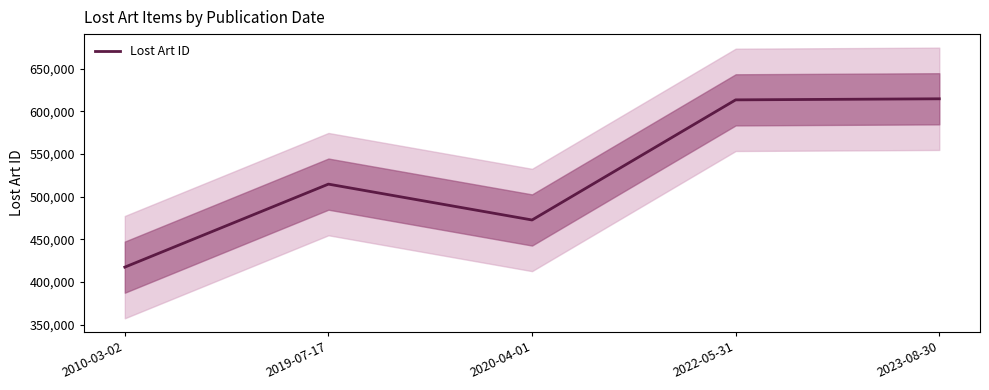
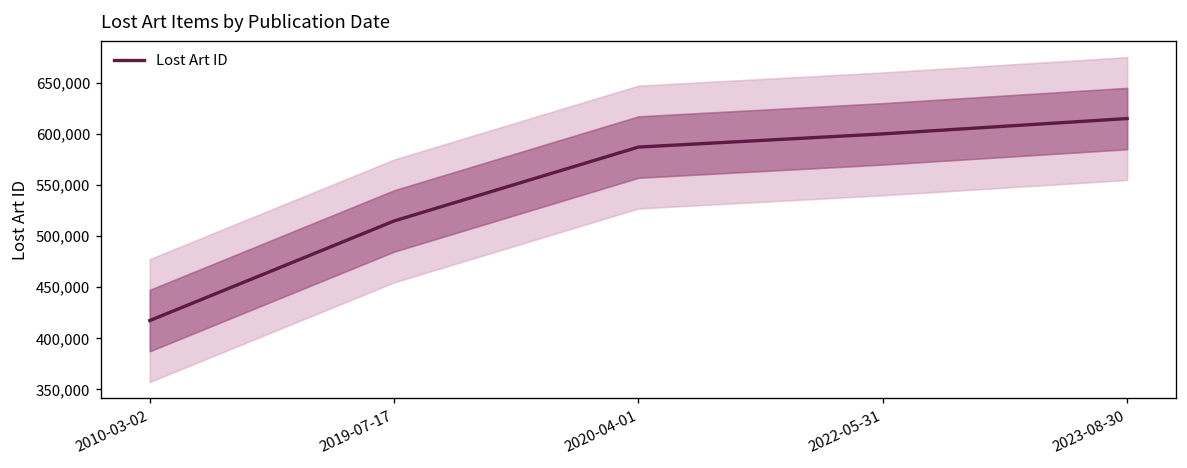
  {
    "Lost Art ID": {
      "2010-03-02": "420,000",
      "2019-07-17": "510,000",
-     "2020-04-01": "470,000",
-     "2022-05-31": "610,000",
+     "2020-04-01": "590,000",
+     "2022-05-31": "600,000",
      "2023-08-30": "610,000"
    }
  }
